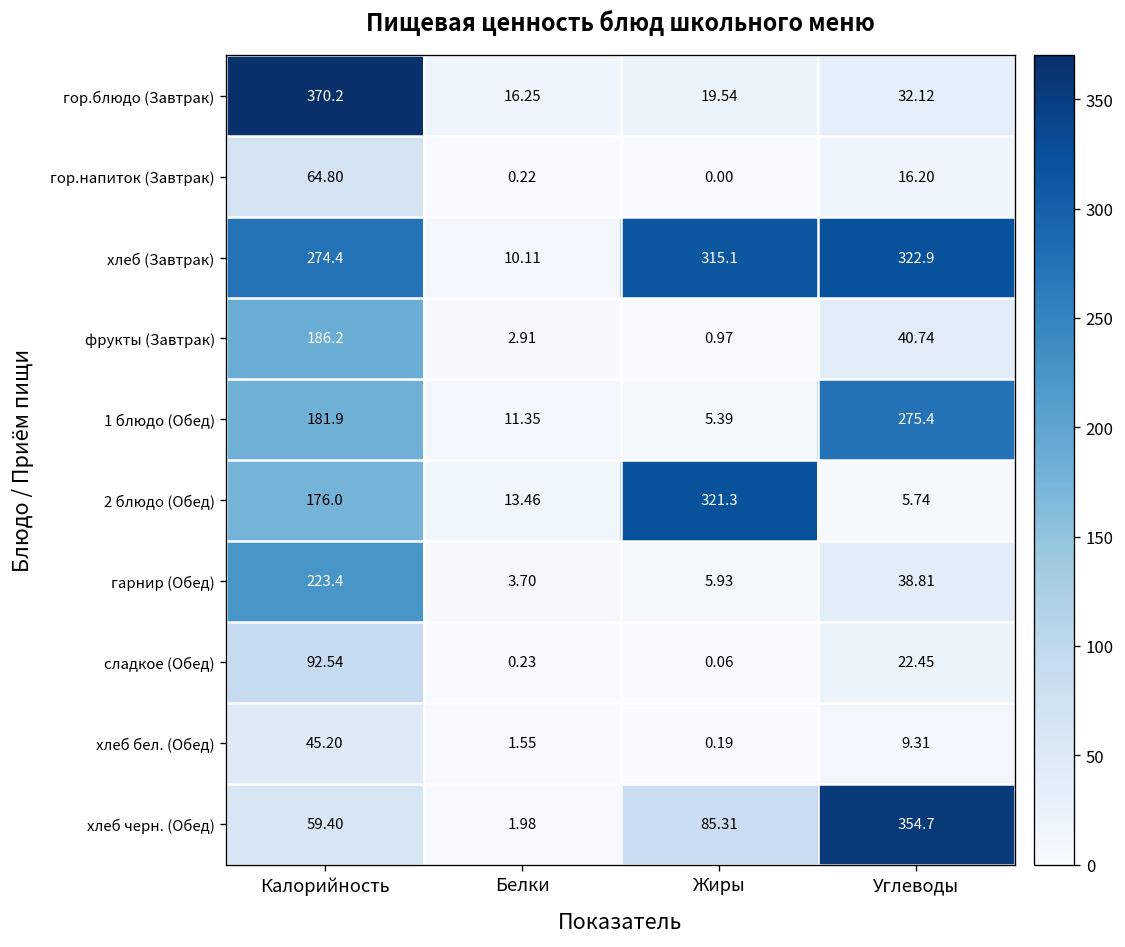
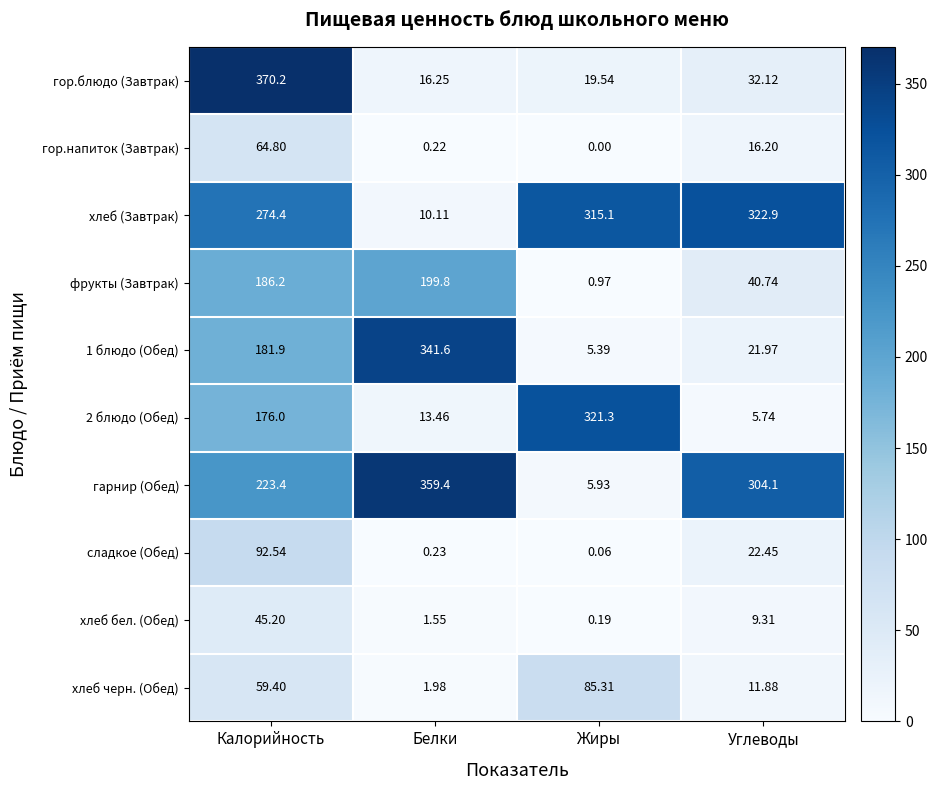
  {
    "гор.блюдо (Завтрак)": {
      "Калорийность": 370.2,
      "Белки": 16.25,
      "Жиры": 19.54,
      "Углеводы": 32.12
    },
    "гор.напиток (Завтрак)": {
      "Калорийность": 64.80,
      "Белки": 0.22,
      "Жиры": 0.00,
      "Углеводы": 16.20
    },
    "хлеб (Завтрак)": {
      "Калорийность": 274.4,
      "Белки": 10.11,
      "Жиры": 315.1,
      "Углеводы": 322.9
    },
    "фрукты (Завтрак)": {
      "Калорийность": 186.2,
-     "Белки": 2.91,
+     "Белки": 199.8,
      "Жиры": 0.97,
      "Углеводы": 40.74
    },
    "1 блюдо (Обед)": {
      "Калорийность": 181.9,
-     "Белки": 11.35,
+     "Белки": 341.6,
      "Жиры": 5.39,
-     "Углеводы": 275.4
+     "Углеводы": 21.97
    },
    "2 блюдо (Обед)": {
      "Калорийность": 176.0,
      "Белки": 13.46,
      "Жиры": 321.3,
      "Углеводы": 5.74
    },
    "гарнир (Обед)": {
      "Калорийность": 223.4,
-     "Белки": 3.70,
+     "Белки": 359.4,
      "Жиры": 5.93,
-     "Углеводы": 38.81
+     "Углеводы": 304.1
    },
    "сладкое (Обед)": {
      "Калорийность": 92.54,
      "Белки": 0.23,
      "Жиры": 0.06,
      "Углеводы": 22.45
    },
    "хлеб бел. (Обед)": {
      "Калорийность": 45.20,
      "Белки": 1.55,
      "Жиры": 0.19,
      "Углеводы": 9.31
    },
    "хлеб черн. (Обед)": {
      "Калорийность": 59.40,
      "Белки": 1.98,
      "Жиры": 85.31,
-     "Углеводы": 354.7
+     "Углеводы": 11.88
    }
  }
